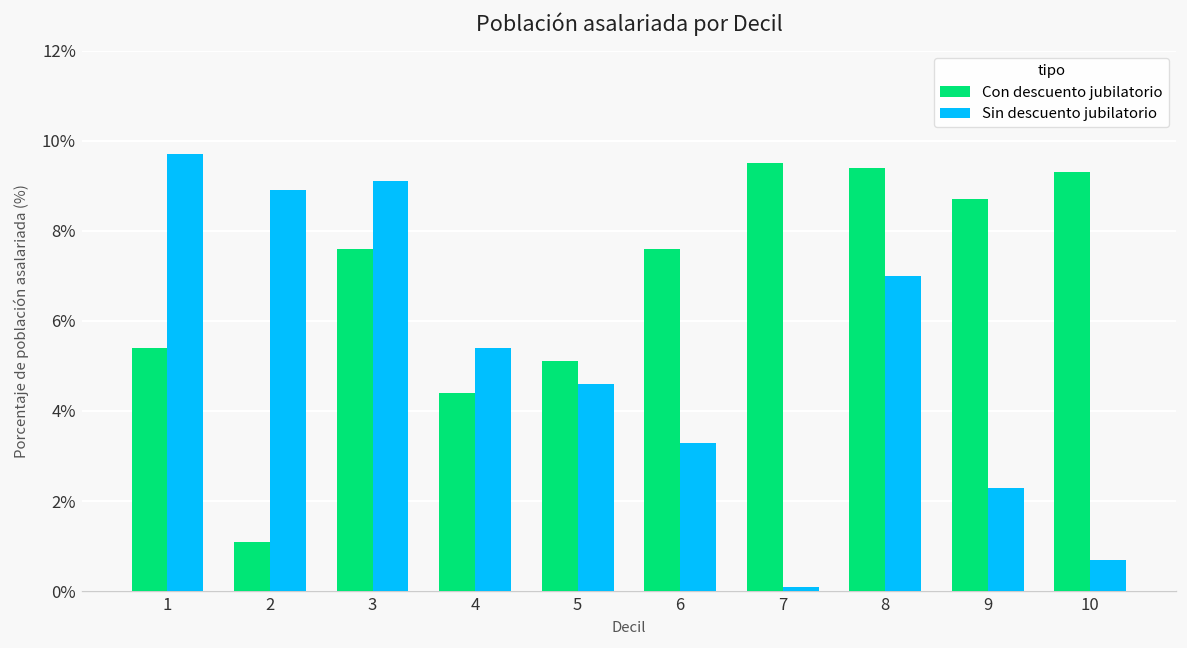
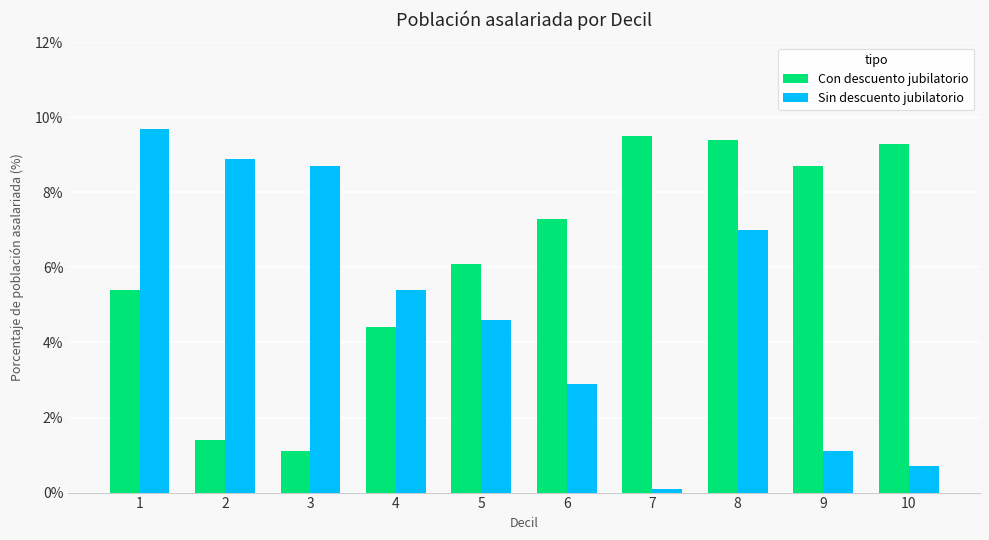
  {
    "Con descuento jubilatorio": {
      "1": "5.4%",
-     "2": "1.1%",
-     "3": "7.6%",
+     "2": "1.4%",
+     "3": "1.1%",
      "4": "4.4%",
-     "5": "5.1%",
-     "6": "7.6%",
+     "5": "6.1%",
+     "6": "7.3%",
      "7": "9.5%",
      "8": "9.4%",
      "9": "8.7%",
      "10": "9.3%"
    },
    "Sin descuento jubilatorio": {
      "1": "9.7%",
      "2": "8.9%",
-     "3": "9.1%",
+     "3": "8.7%",
      "4": "5.4%",
      "5": "4.6%",
-     "6": "3.3%",
+     "6": "2.9%",
      "7": "0.1%",
      "8": "7.0%",
-     "9": "2.3%",
+     "9": "1.1%",
      "10": "0.7%"
    }
  }
